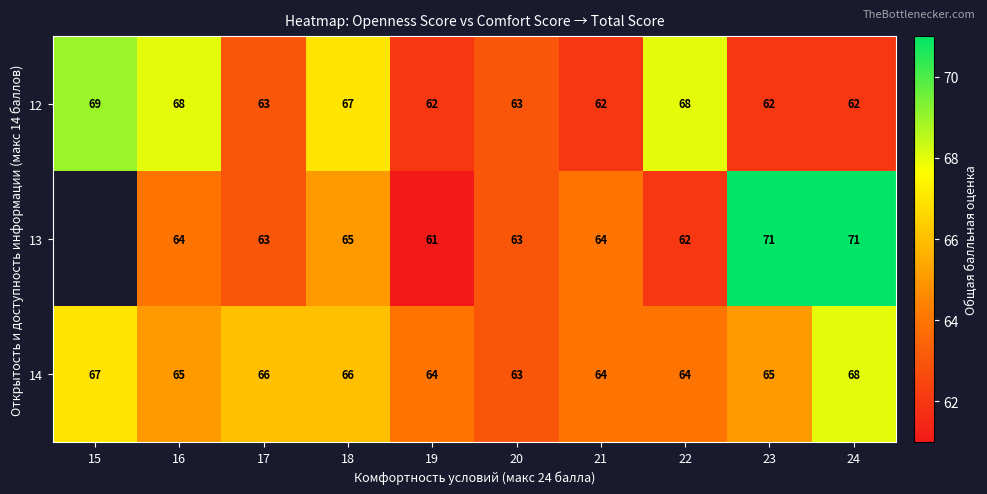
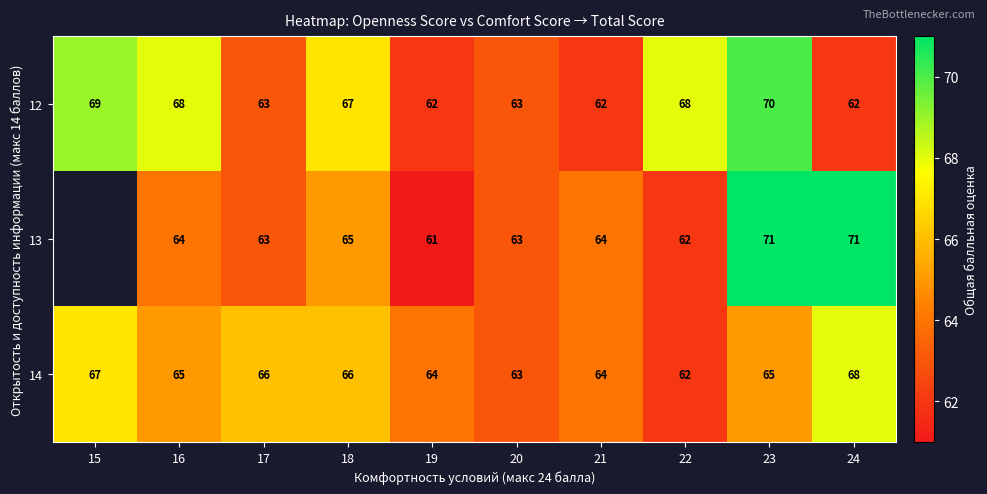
  {
    "12": {
      "15": 69,
      "16": 68,
      "17": 63,
      "18": 67,
      "19": 62,
      "20": 63,
      "21": 62,
      "22": 68,
-     "23": 62,
+     "23": 70,
      "24": 62
    },
    "13": {
      "16": 64,
      "17": 63,
      "18": 65,
      "19": 61,
      "20": 63,
      "21": 64,
      "22": 62,
      "23": 71,
      "24": 71
    },
    "14": {
      "15": 67,
      "16": 65,
      "17": 66,
      "18": 66,
      "19": 64,
      "20": 63,
      "21": 64,
-     "22": 64,
+     "22": 62,
      "23": 65,
      "24": 68
    }
  }
